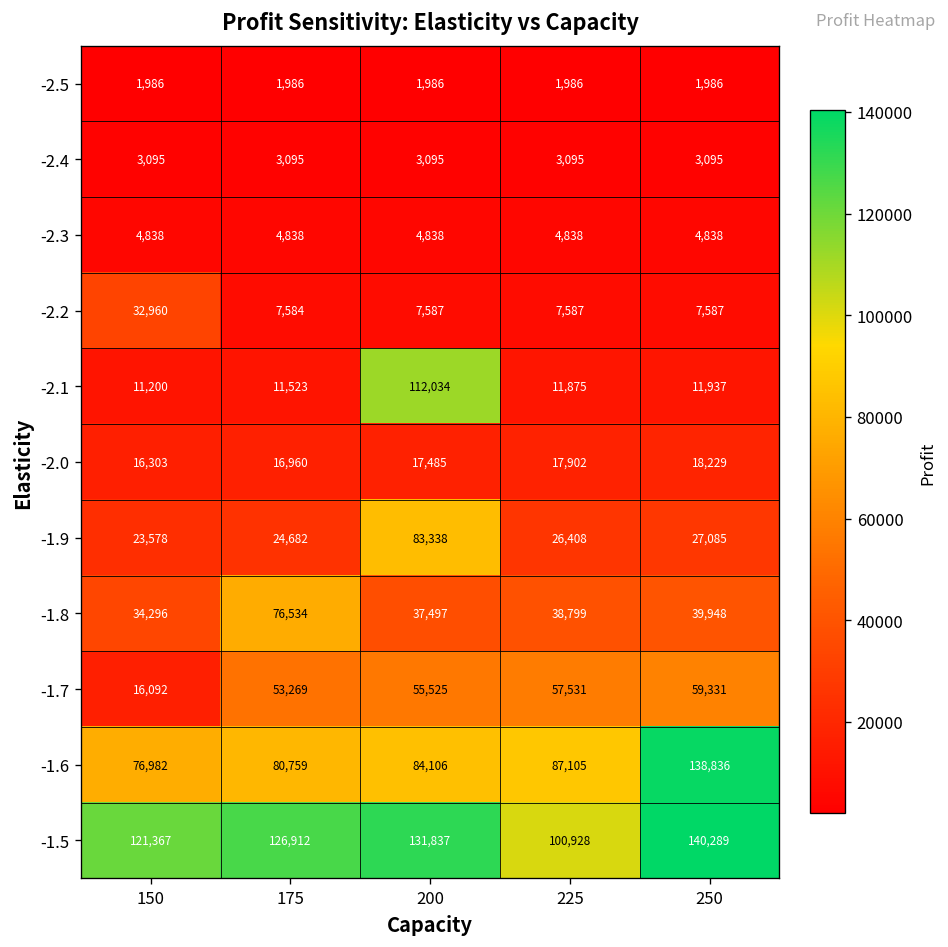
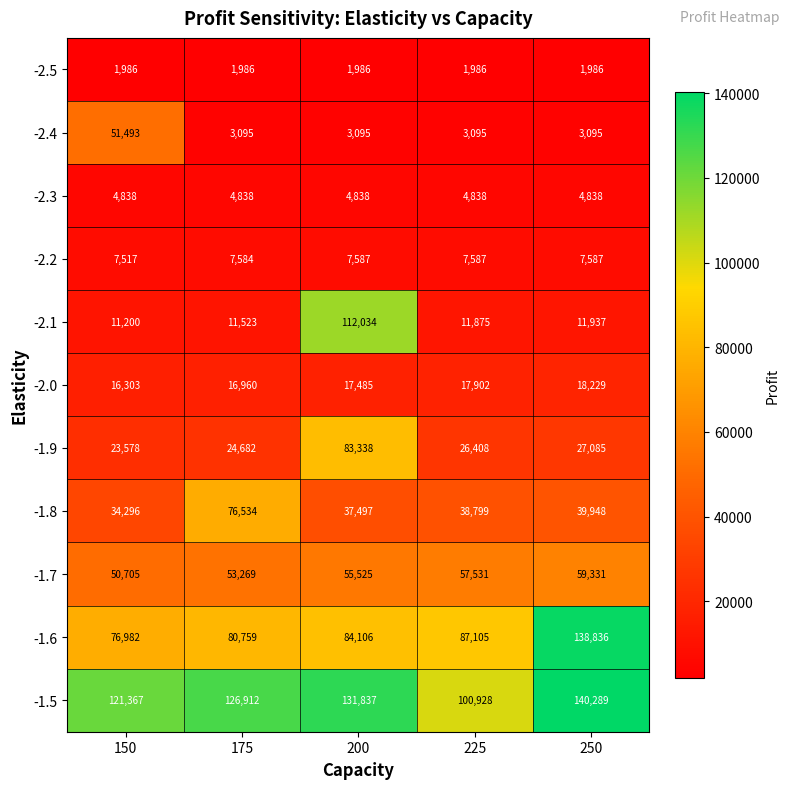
  {
    "-2.5": {
      "150": "1,986",
      "175": "1,986",
      "200": "1,986",
      "225": "1,986",
      "250": "1,986"
    },
    "-2.4": {
-     "150": "3,095",
+     "150": "51,493",
      "175": "3,095",
      "200": "3,095",
      "225": "3,095",
      "250": "3,095"
    },
    "-2.3": {
      "150": "4,838",
      "175": "4,838",
      "200": "4,838",
      "225": "4,838",
      "250": "4,838"
    },
    "-2.2": {
-     "150": "32,960",
+     "150": "7,517",
      "175": "7,584",
      "200": "7,587",
      "225": "7,587",
      "250": "7,587"
    },
    "-2.1": {
      "150": "11,200",
      "175": "11,523",
      "200": "112,034",
      "225": "11,875",
      "250": "11,937"
    },
    "-2.0": {
      "150": "16,303",
      "175": "16,960",
      "200": "17,485",
      "225": "17,902",
      "250": "18,229"
    },
    "-1.9": {
      "150": "23,578",
      "175": "24,682",
      "200": "83,338",
      "225": "26,408",
      "250": "27,085"
    },
    "-1.8": {
      "150": "34,296",
      "175": "76,534",
      "200": "37,497",
      "225": "38,799",
      "250": "39,948"
    },
    "-1.7": {
-     "150": "16,092",
+     "150": "50,705",
      "175": "53,269",
      "200": "55,525",
      "225": "57,531",
      "250": "59,331"
    },
    "-1.6": {
      "150": "76,982",
      "175": "80,759",
      "200": "84,106",
      "225": "87,105",
      "250": "138,836"
    },
    "-1.5": {
      "150": "121,367",
      "175": "126,912",
      "200": "131,837",
      "225": "100,928",
      "250": "140,289"
    }
  }
